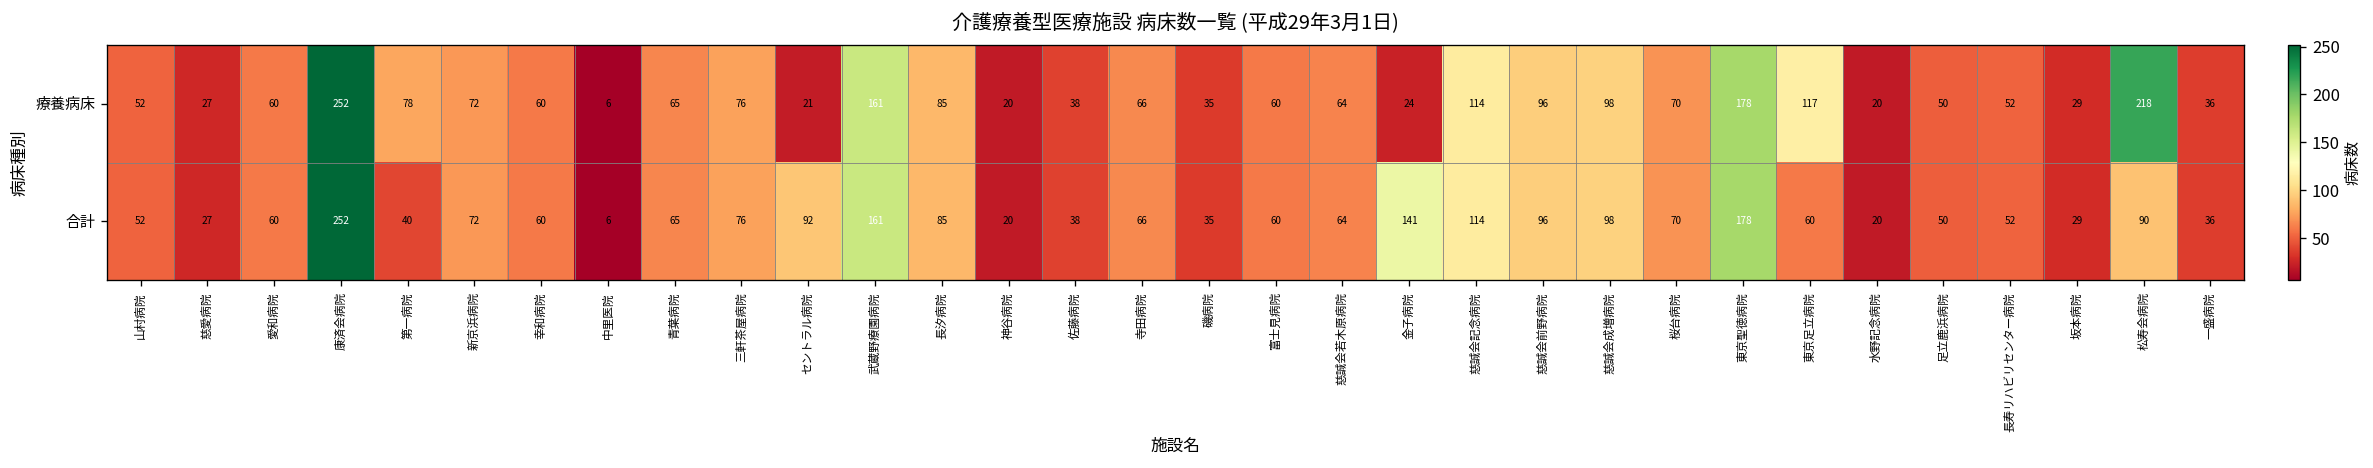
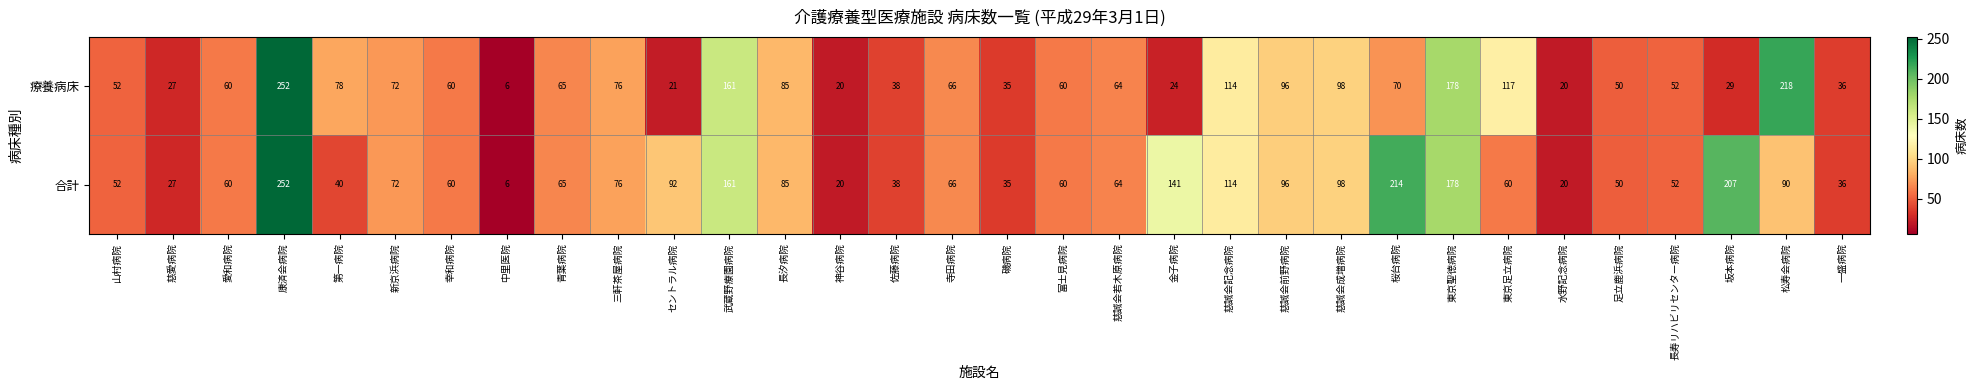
  {
    "療養病床": {
      "山村病院": 52,
      "慈愛病院": 27,
      "愛和病院": 60,
      "康済会病院": 252,
      "第一病院": 78,
      "新京浜病院": 72,
      "幸和病院": 60,
      "中里医院": 6,
      "青葉病院": 65,
      "三軒茶屋病院": 76,
      "セントラル病院": 21,
      "武蔵野療園病院": 161,
      "長汐病院": 85,
      "神谷病院": 20,
      "佐藤病院": 38,
      "寺田病院": 66,
      "磯病院": 35,
      "富士見病院": 60,
      "慈誠会若木原病院": 64,
      "金子病院": 24,
      "慈誠会記念病院": 114,
      "慈誠会前野病院": 96,
      "慈誠会成増病院": 98,
      "桜台病院": 70,
      "東京聖徳病院": 178,
      "東京足立病院": 117,
      "水野記念病院": 20,
      "足立鹿浜病院": 50,
      "長寿リハビリセンター病院": 52,
      "坂本病院": 29,
      "松寿会病院": 218,
      "一盛病院": 36
    },
    "合計": {
      "山村病院": 52,
      "慈愛病院": 27,
      "愛和病院": 60,
      "康済会病院": 252,
      "第一病院": 40,
      "新京浜病院": 72,
      "幸和病院": 60,
      "中里医院": 6,
      "青葉病院": 65,
      "三軒茶屋病院": 76,
      "セントラル病院": 92,
      "武蔵野療園病院": 161,
      "長汐病院": 85,
      "神谷病院": 20,
      "佐藤病院": 38,
      "寺田病院": 66,
      "磯病院": 35,
      "富士見病院": 60,
      "慈誠会若木原病院": 64,
      "金子病院": 141,
      "慈誠会記念病院": 114,
      "慈誠会前野病院": 96,
      "慈誠会成増病院": 98,
-     "桜台病院": 70,
+     "桜台病院": 214,
      "東京聖徳病院": 178,
      "東京足立病院": 60,
      "水野記念病院": 20,
      "足立鹿浜病院": 50,
      "長寿リハビリセンター病院": 52,
-     "坂本病院": 29,
+     "坂本病院": 207,
      "松寿会病院": 90,
      "一盛病院": 36
    }
  }
